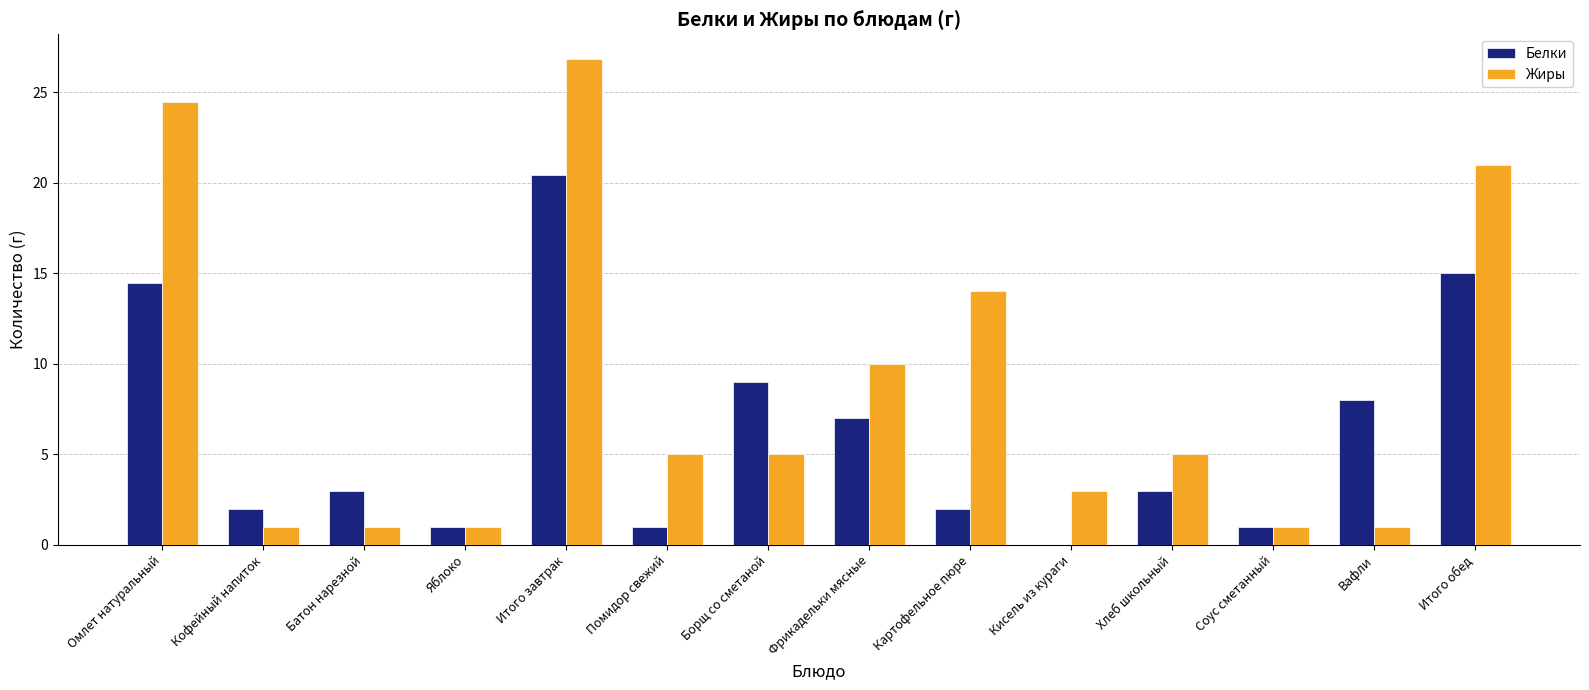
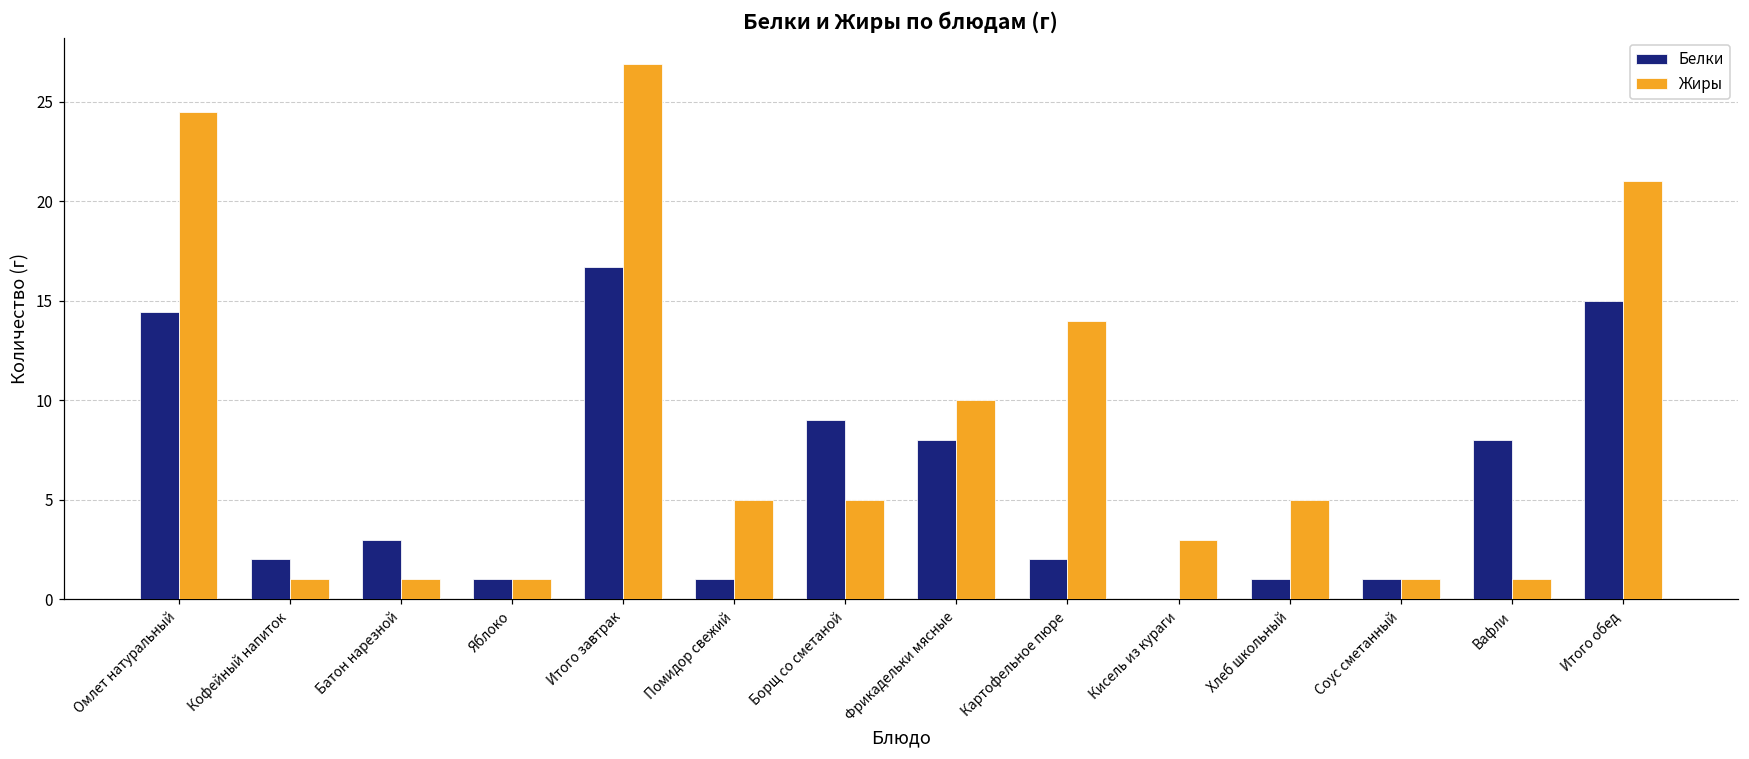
  {
    "Белки": {
      "Омлет натуральный": 14.5,
      "Кофейный напиток": 2.0,
      "Батон нарезной": 3.0,
      "Яблоко": 1.0,
-     "Итого завтрак": 20.5,
+     "Итого завтрак": 16.7,
      "Помидор свежий": 1.0,
      "Борщ со сметаной": 9.0,
-     "Фрикадельки мясные": 7,
+     "Фрикадельки мясные": 8,
      "Картофельное пюре": 2.0,
      "Кисель из кураги": 0.0,
-     "Хлеб школьный": 3,
+     "Хлеб школьный": 1,
      "Соус сметанный": 1.0,
      "Вафли": 8.0,
      "Итого обед": 15.0
    },
    "Жиры": {
      "Омлет натуральный": 24.5,
      "Кофейный напиток": 1.0,
      "Батон нарезной": 1.0,
      "Яблоко": 1.0,
      "Итого завтрак": 26.9,
      "Помидор свежий": 5.0,
      "Борщ со сметаной": 5.0,
      "Фрикадельки мясные": 10.0,
      "Картофельное пюре": 14.0,
      "Кисель из кураги": 3.0,
      "Хлеб школьный": 5.0,
      "Соус сметанный": 1.0,
      "Вафли": 1.0,
      "Итого обед": 21.0
    }
  }
